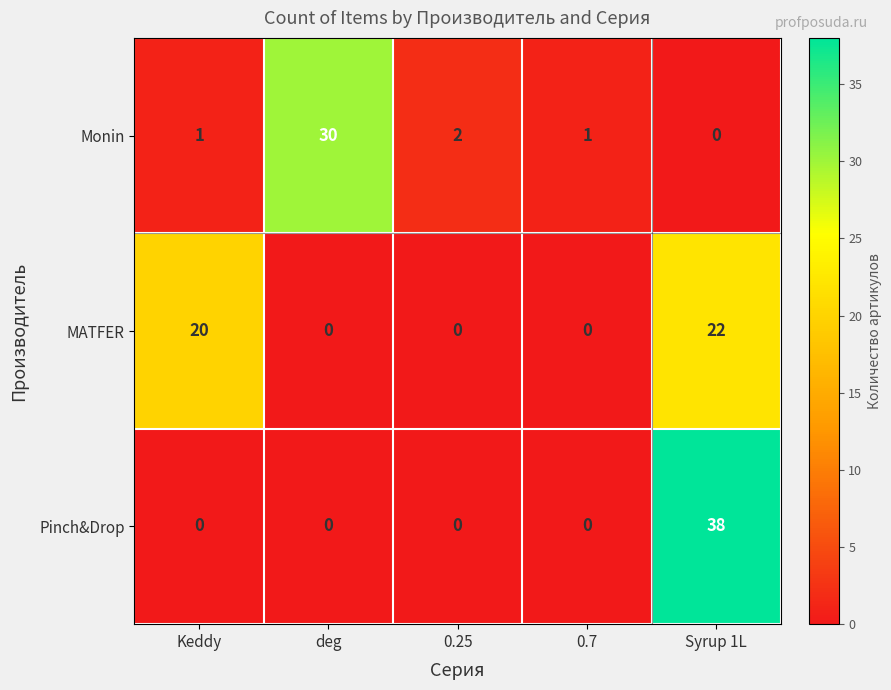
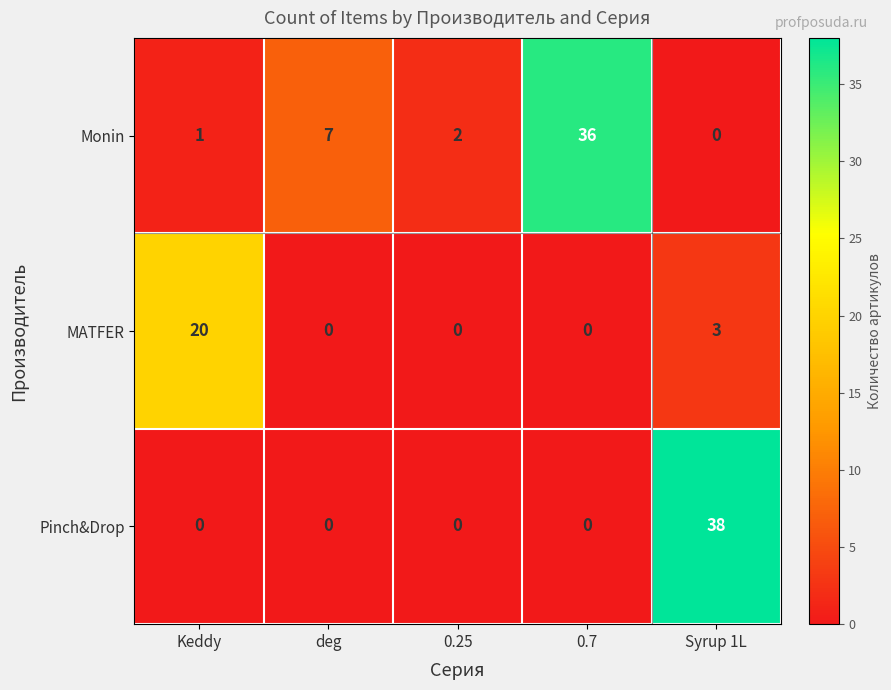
  {
    "Monin": {
      "Keddy": 1,
-     "deg": 30,
+     "deg": 7,
      "0.25": 2,
-     "0.7": 1,
+     "0.7": 36,
      "Syrup 1L": 0
    },
    "MATFER": {
      "Keddy": 20,
      "deg": 0,
      "0.25": 0,
      "0.7": 0,
-     "Syrup 1L": 22
+     "Syrup 1L": 3
    },
    "Pinch&Drop": {
      "Keddy": 0,
      "deg": 0,
      "0.25": 0,
      "0.7": 0,
      "Syrup 1L": 38
    }
  }
